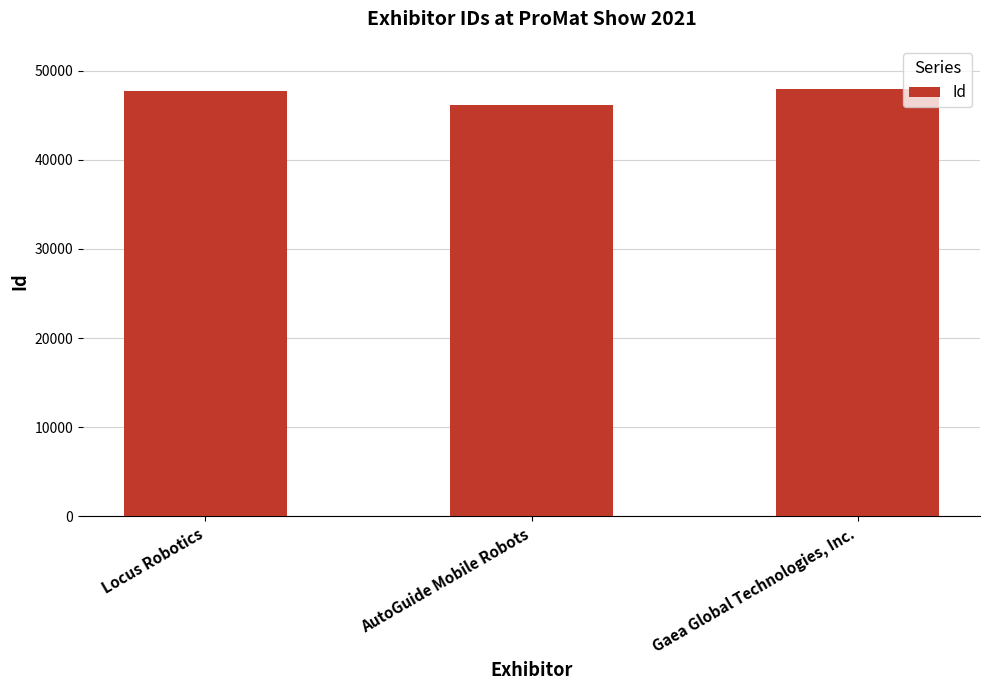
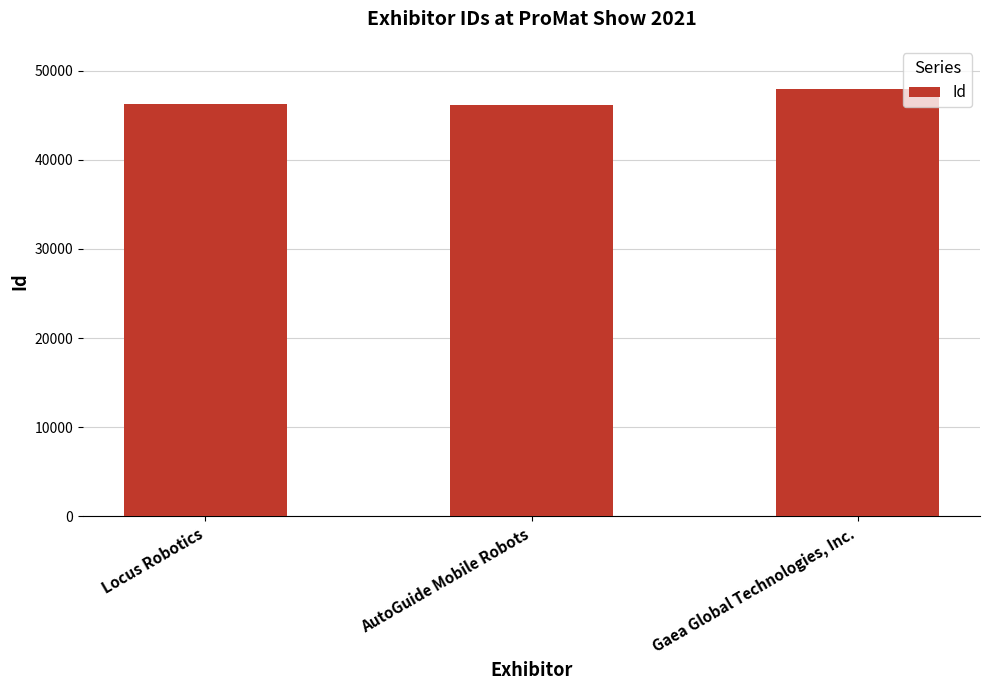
  {
-   "Locus Robotics": 48000,
+   "Locus Robotics": 46000,
    "AutoGuide Mobile Robots": 46000,
    "Gaea Global Technologies, Inc.": 48000
  }
